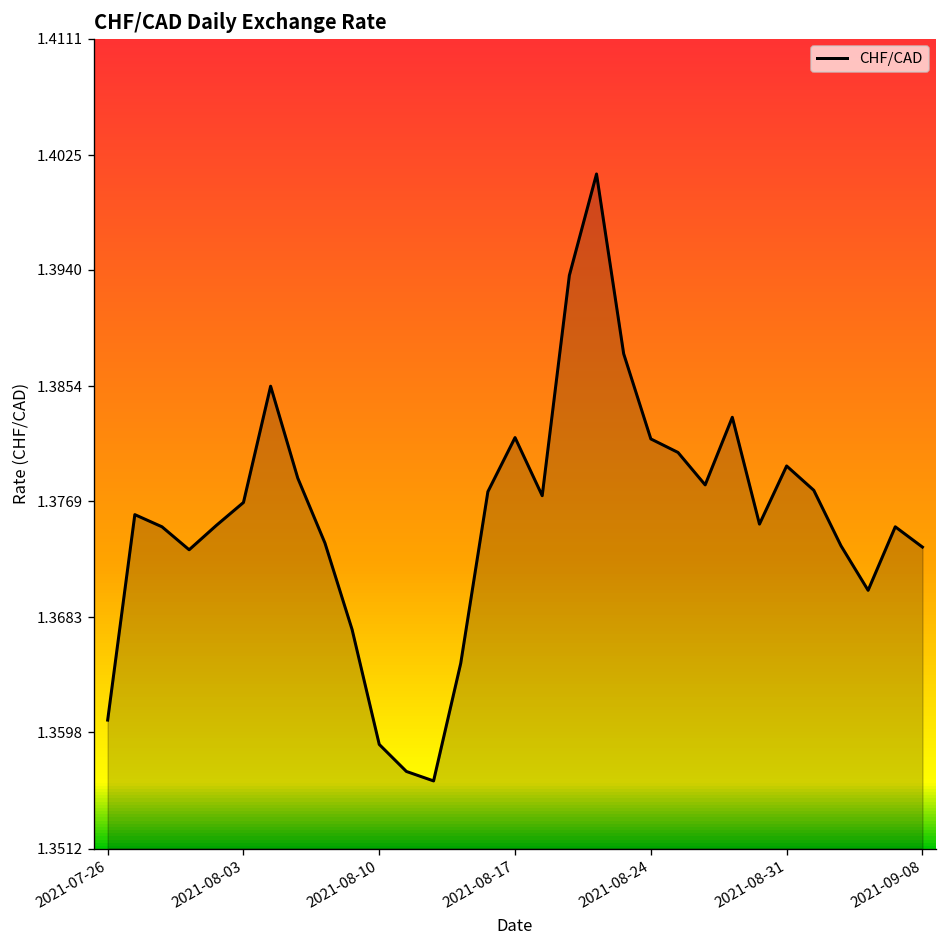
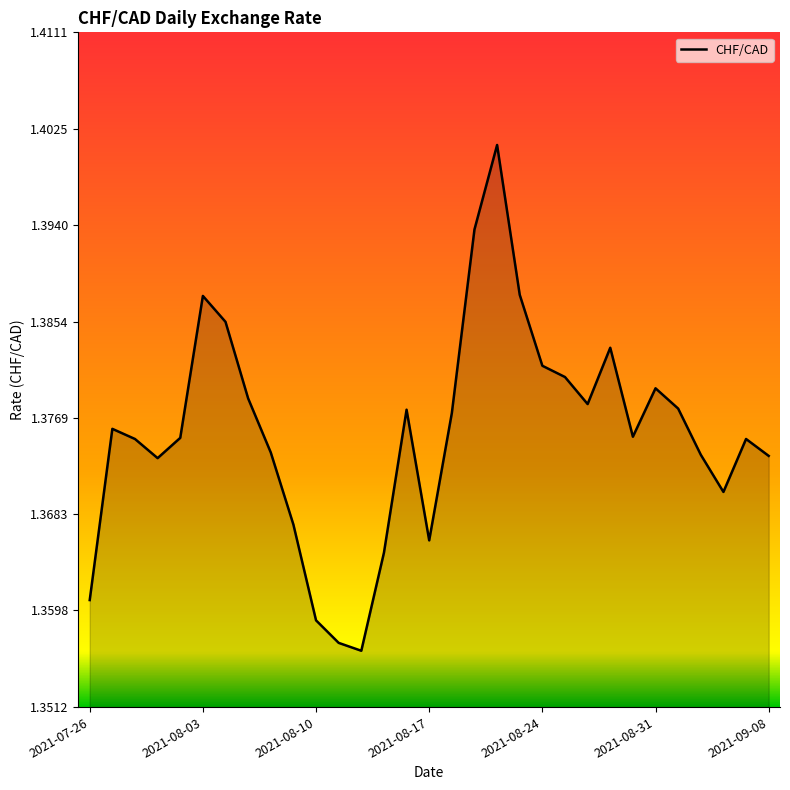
  {
    "2021-07-26": 1.3607,
-   "2021-08-03": 1.3768,
+   "2021-08-03": 1.3877,
    "2021-08-10": 1.3589,
-   "2021-08-17": 1.3816,
+   "2021-08-17": 1.3660,
    "2021-08-24": 1.3815,
    "2021-08-31": 1.3795,
    "2021-09-08": 1.3735
  }
